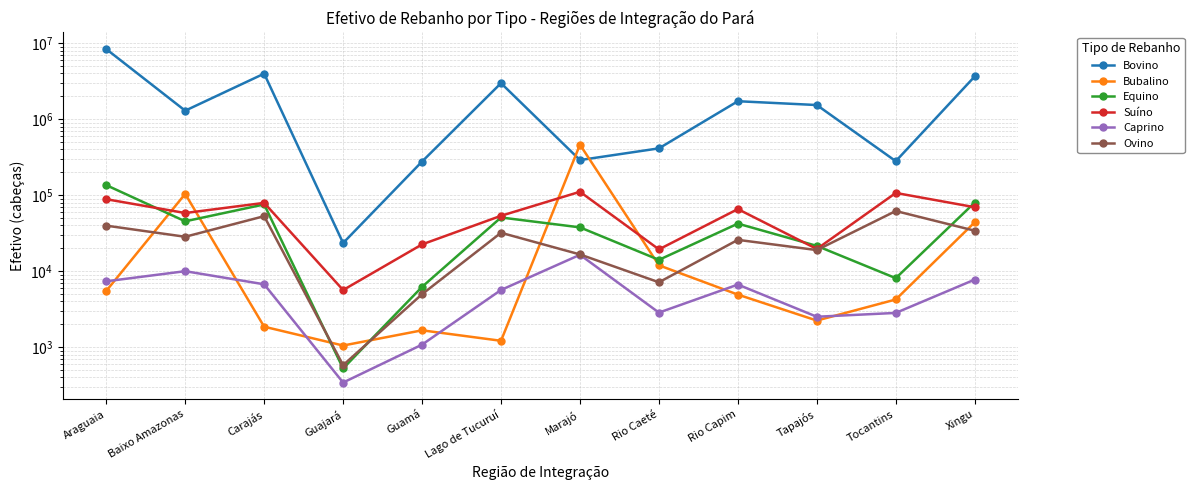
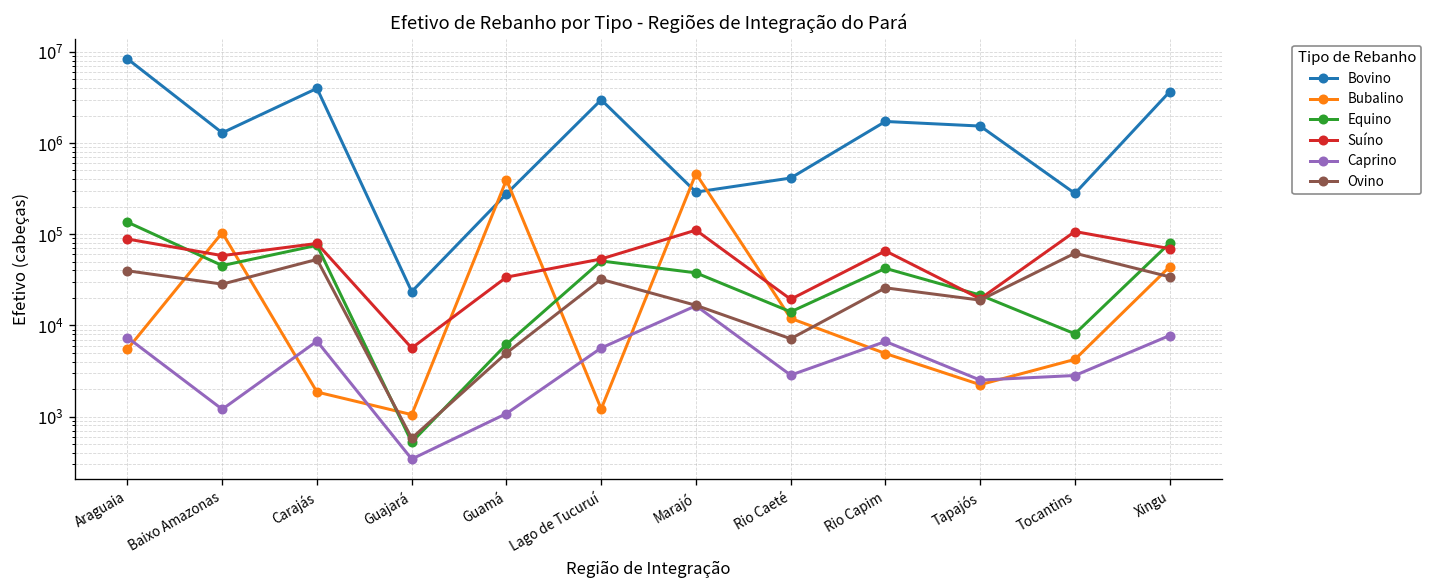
  {
    "Bovino": {
      "Araguaia": 8000000,
      "Baixo Amazonas": 1300000,
      "Carajás": 4000000,
      "Guajará": 23000,
      "Guamá": 280000,
      "Lago de Tucuruí": 3000000,
      "Marajó": 290000,
      "Rio Caeté": 400000,
      "Rio Capim": 1700000,
      "Tapajós": 1500000,
      "Tocantins": 280000,
      "Xingu": 4000000
    },
    "Bubalino": {
      "Araguaia": 5000,
      "Baixo Amazonas": 100000,
      "Carajás": 1900,
      "Guajará": 1100,
-     "Guamá": 1700,
+     "Guamá": 400000,
      "Lago de Tucuruí": 1200,
      "Marajó": 500000,
      "Rio Caeté": 12000,
      "Rio Capim": 5000,
      "Tapajós": 2200,
      "Tocantins": 4000,
      "Xingu": 40000
    },
    "Equino": {
      "Araguaia": 140000,
      "Baixo Amazonas": 50000,
      "Guajará": 500,
      "Guamá": 6000,
      "Marajó": 40000,
      "Rio Caeté": 14000,
      "Rio Capim": 40000,
      "Tapajós": 22000,
      "Tocantins": 8000,
      "Xingu": 80000
    },
    "Suíno": {
      "Araguaia": 90000,
      "Baixo Amazonas": 60000,
      "Guajará": 6000,
-     "Guamá": 22000,
+     "Guamá": 30000,
      "Marajó": 110000,
      "Rio Caeté": 19000,
      "Rio Capim": 70000,
      "Tocantins": 110000,
      "Xingu": 70000
    },
    "Caprino": {
      "Araguaia": 7000,
-     "Baixo Amazonas": 10000,
+     "Baixo Amazonas": 1200,
      "Carajás": 7000,
      "Guajará": 300,
      "Guamá": 1100,
      "Lago de Tucuruí": 6000,
      "Rio Caeté": 2800,
      "Rio Capim": 7000,
      "Tapajós": 2500,
      "Tocantins": 2800,
      "Xingu": 8000
    },
    "Ovino": {
      "Araguaia": 40000,
      "Baixo Amazonas": 28000,
      "Carajás": 50000,
      "Guajará": 600,
      "Guamá": 5000,
      "Lago de Tucuruí": 32000,
      "Rio Caeté": 7000,
      "Rio Capim": 26000,
      "Tocantins": 60000,
      "Xingu": 30000
    }
  }
